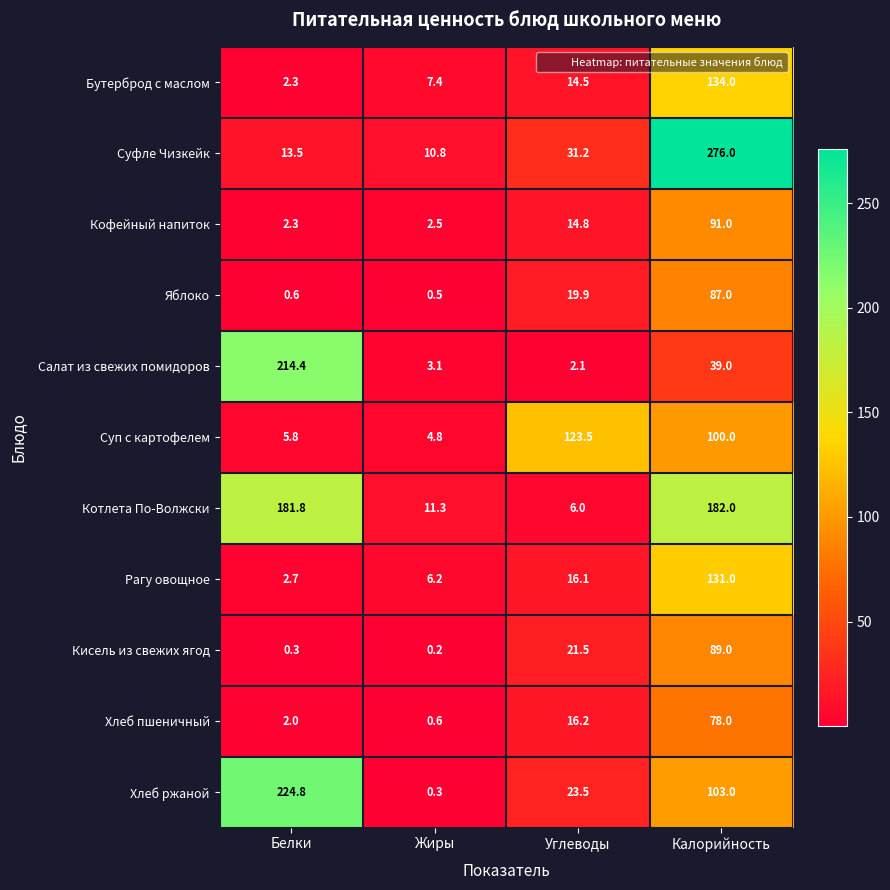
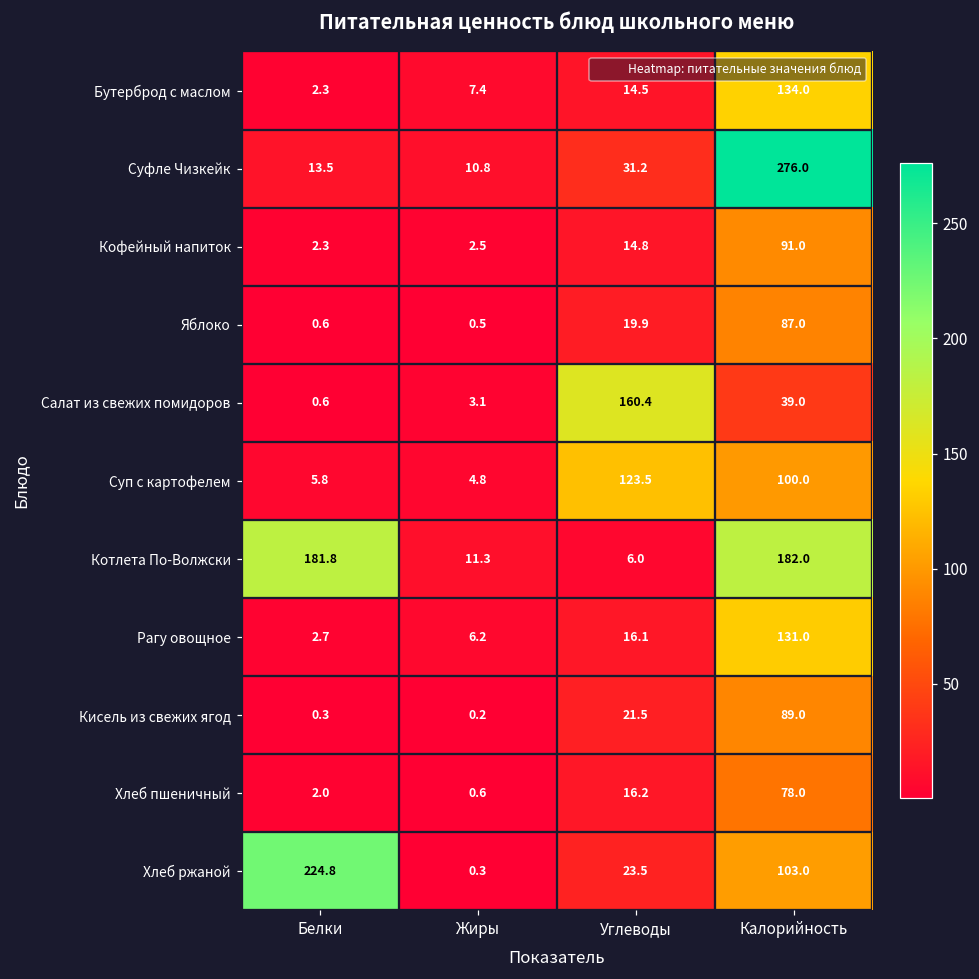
  {
    "Бутерброд с маслом": {
      "Белки": 2.3,
      "Жиры": 7.4,
      "Углеводы": 14.5,
      "Калорийность": 134.0
    },
    "Суфле Чизкейк": {
      "Белки": 13.5,
      "Жиры": 10.8,
      "Углеводы": 31.2,
      "Калорийность": 276.0
    },
    "Кофейный напиток": {
      "Белки": 2.3,
      "Жиры": 2.5,
      "Углеводы": 14.8,
      "Калорийность": 91.0
    },
    "Яблоко": {
      "Белки": 0.6,
      "Жиры": 0.5,
      "Углеводы": 19.9,
      "Калорийность": 87.0
    },
    "Салат из свежих помидоров": {
-     "Белки": 214.4,
+     "Белки": 0.6,
      "Жиры": 3.1,
-     "Углеводы": 2.1,
+     "Углеводы": 160.4,
      "Калорийность": 39.0
    },
    "Суп с картофелем": {
      "Белки": 5.8,
      "Жиры": 4.8,
      "Углеводы": 123.5,
      "Калорийность": 100.0
    },
    "Котлета По-Волжски": {
      "Белки": 181.8,
      "Жиры": 11.3,
      "Углеводы": 6.0,
      "Калорийность": 182.0
    },
    "Рагу овощное": {
      "Белки": 2.7,
      "Жиры": 6.2,
      "Углеводы": 16.1,
      "Калорийность": 131.0
    },
    "Кисель из свежих ягод": {
      "Белки": 0.3,
      "Жиры": 0.2,
      "Углеводы": 21.5,
      "Калорийность": 89.0
    },
    "Хлеб пшеничный": {
      "Белки": 2.0,
      "Жиры": 0.6,
      "Углеводы": 16.2,
      "Калорийность": 78.0
    },
    "Хлеб ржаной": {
      "Белки": 224.8,
      "Жиры": 0.3,
      "Углеводы": 23.5,
      "Калорийность": 103.0
    }
  }
